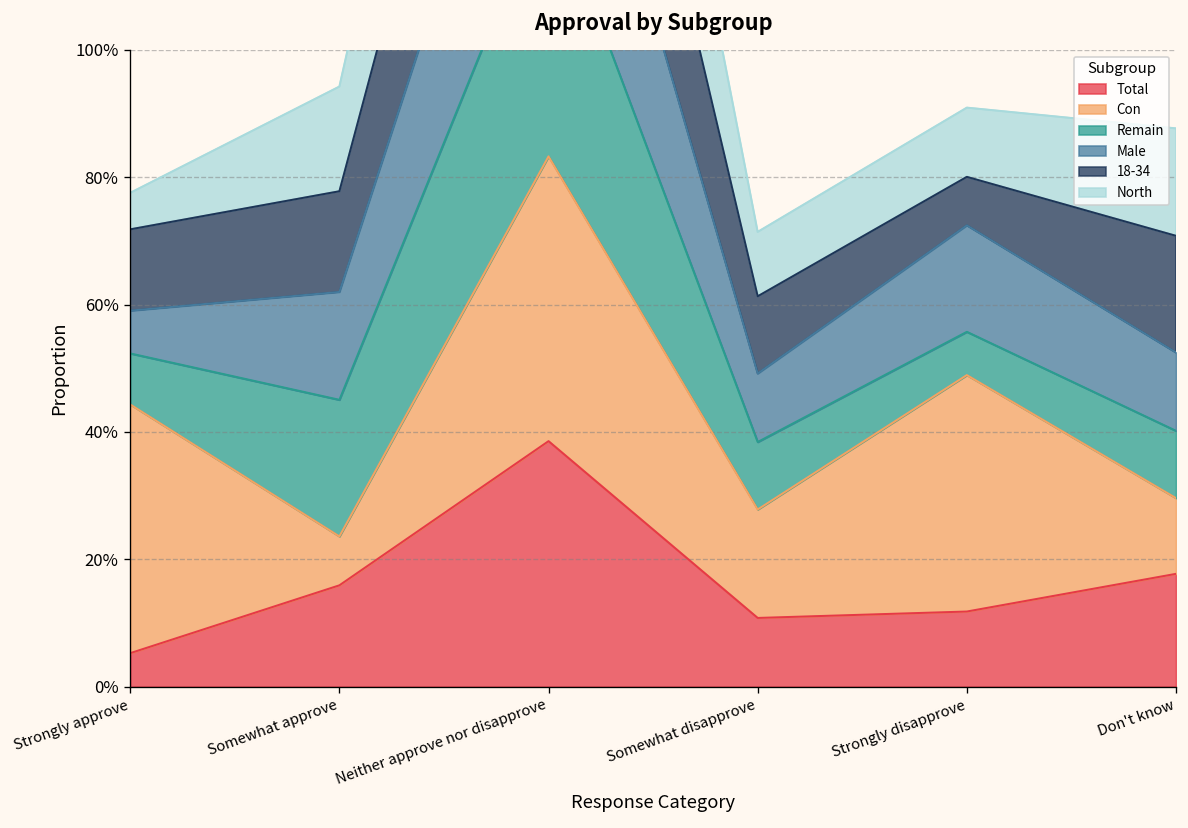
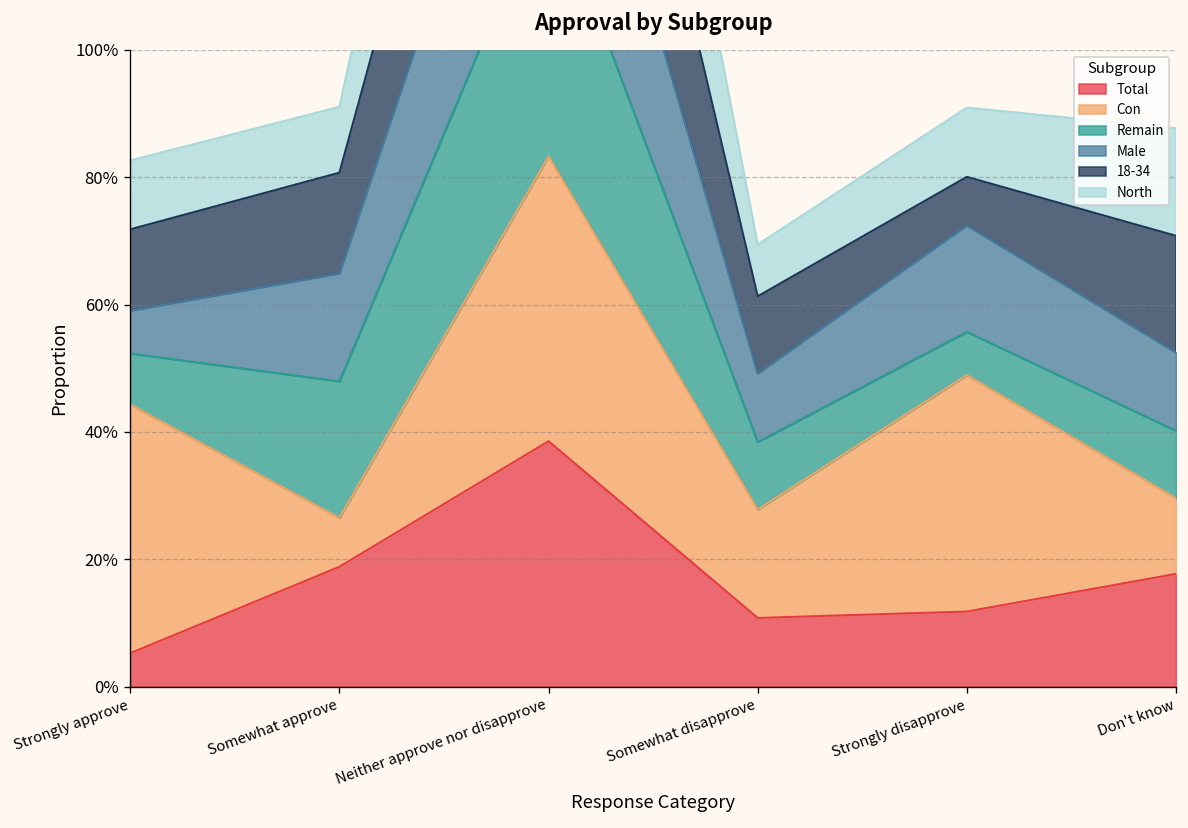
  {
    "Total": {
      "Strongly approve": "5%",
-     "Somewhat approve": "16%",
+     "Somewhat approve": "19%",
      "Neither approve nor disapprove": "39%",
      "Somewhat disapprove": "11%",
      "Strongly disapprove": "12%",
      "Don't know": "18%"
    },
    "Con": {
      "Strongly approve": "39%",
      "Somewhat approve": "8%",
      "Neither approve nor disapprove": "45%",
      "Somewhat disapprove": "17%",
      "Strongly disapprove": "37%",
      "Don't know": "12%"
    },
    "18-34": {
      "Strongly approve": "13%",
      "Somewhat approve": "16%",
      "Somewhat disapprove": "12%",
      "Strongly disapprove": "8%",
      "Don't know": "18%"
    },
    "North": {
-     "Strongly approve": "6%",
-     "Somewhat approve": "16%",
-     "Somewhat disapprove": "10%",
+     "Strongly approve": "11%",
+     "Somewhat approve": "10%",
+     "Somewhat disapprove": "8%",
      "Strongly disapprove": "11%",
      "Don't know": "17%"
    }
  }
